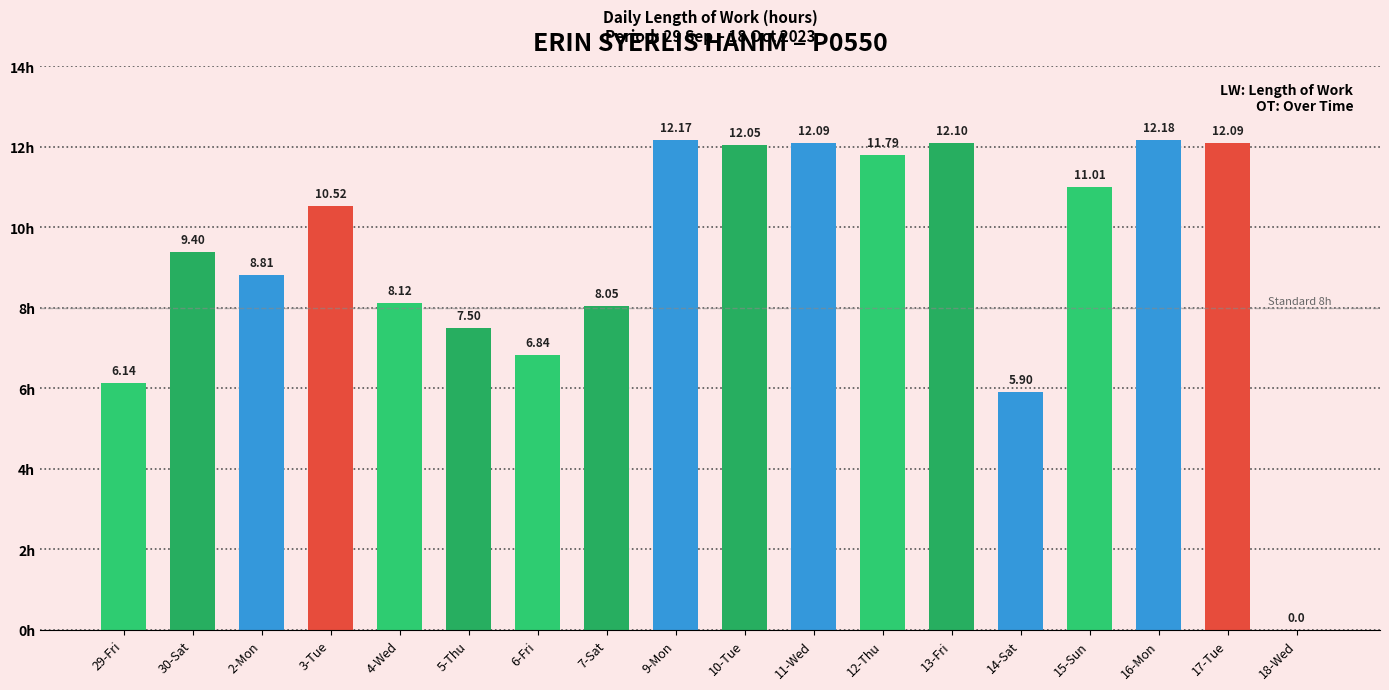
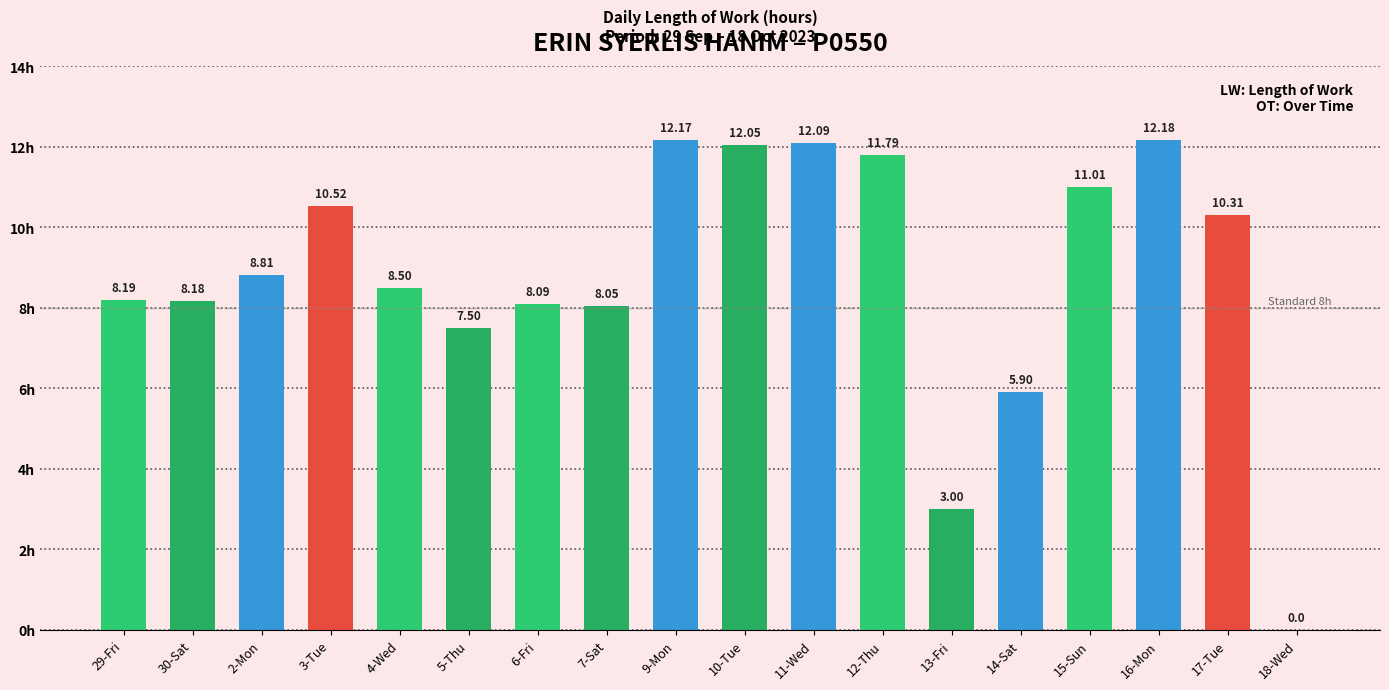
  {
-   "29-Fri": 6.14,
-   "30-Sat": 9.40,
+   "29-Fri": 8.19,
+   "30-Sat": 8.18,
    "2-Mon": 8.81,
    "3-Tue": 10.52,
-   "4-Wed": 8.12,
+   "4-Wed": 8.50,
    "5-Thu": 7.50,
-   "6-Fri": 6.84,
+   "6-Fri": 8.09,
    "7-Sat": 8.05,
    "9-Mon": 12.17,
    "10-Tue": 12.05,
    "11-Wed": 12.09,
    "12-Thu": 11.79,
-   "13-Fri": 12.10,
+   "13-Fri": 3.00,
    "14-Sat": 5.90,
    "15-Sun": 11.01,
    "16-Mon": 12.18,
-   "17-Tue": 12.09,
+   "17-Tue": 10.31,
    "18-Wed": 0.0
  }
